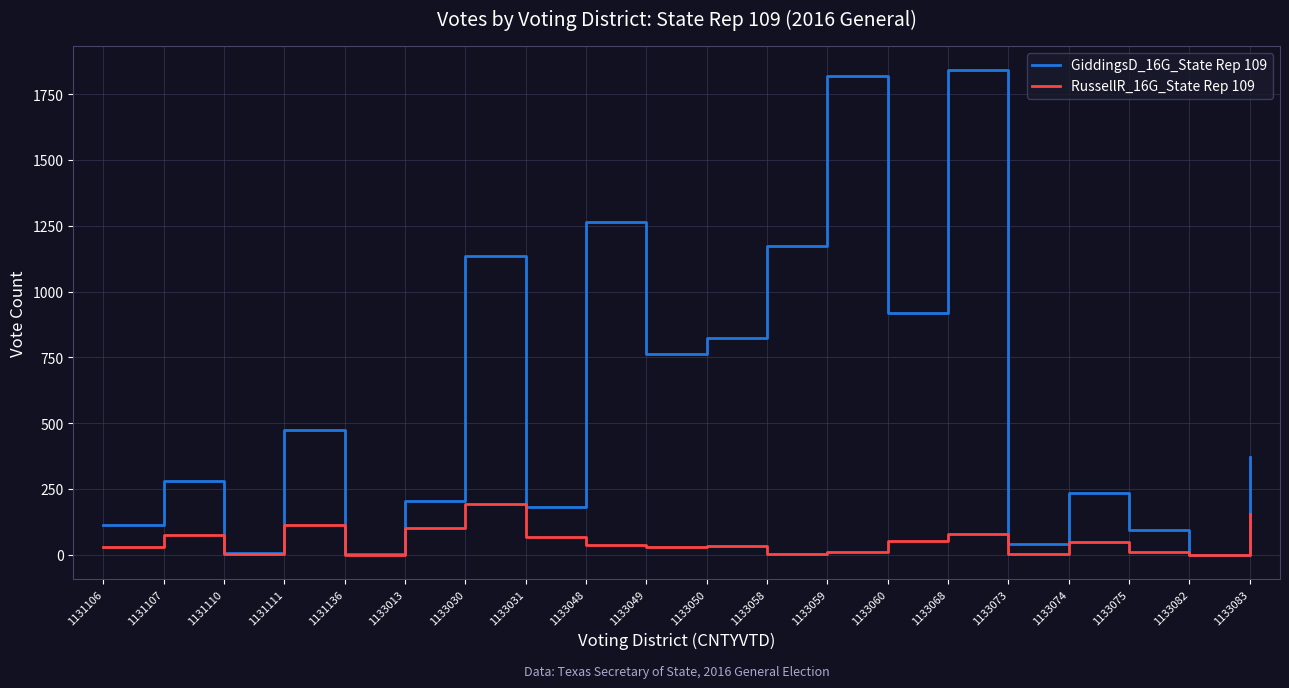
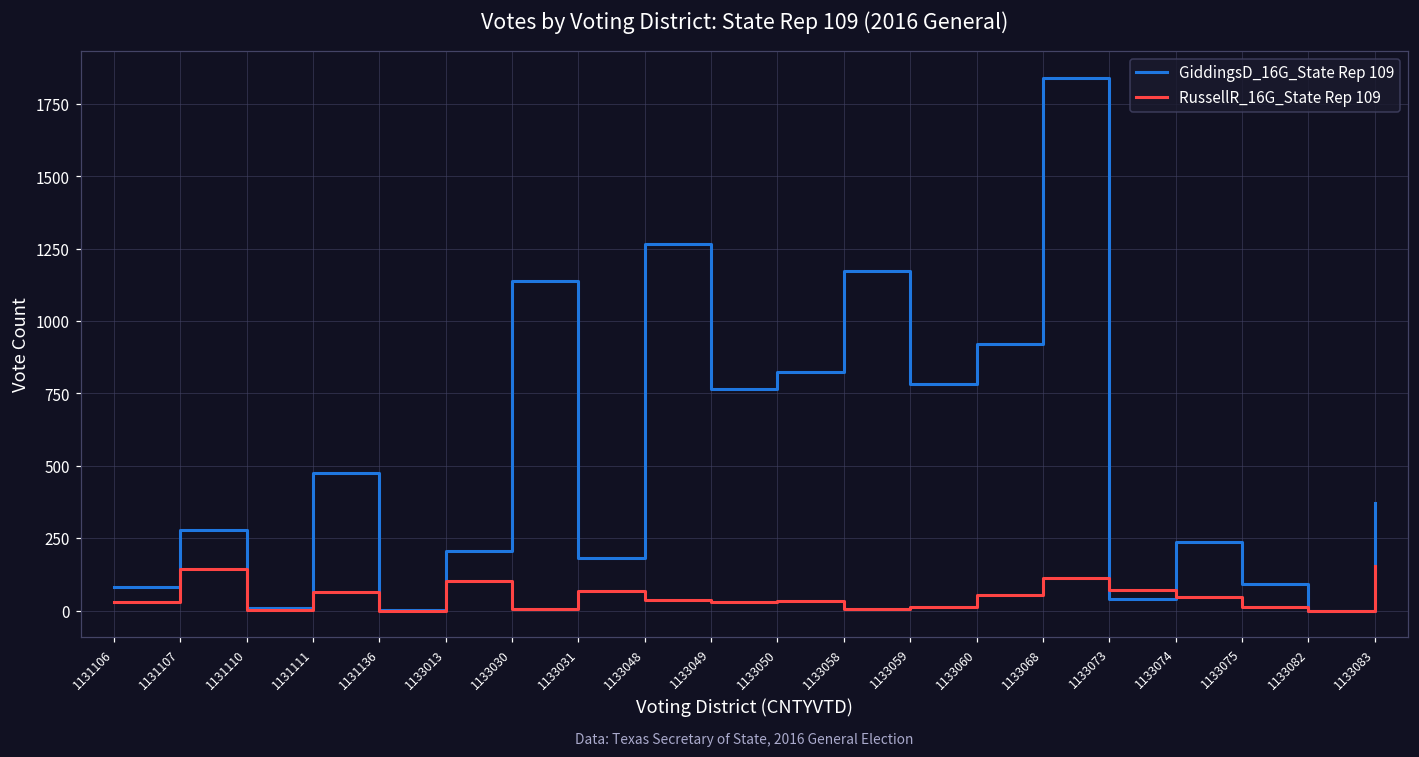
  {
    "GiddingsD_16G_State Rep 109": {
-     "1131106": 120,
+     "1131106": 80,
      "1131107": 280,
      "1131111": 470,
      "1133013": 210,
      "1133030": 1140,
      "1133031": 180,
      "1133048": 1270,
      "1133049": 760,
      "1133050": 820,
      "1133058": 1170,
-     "1133059": 1820,
+     "1133059": 780,
      "1133060": 920,
      "1133068": 1840,
      "1133073": 40,
      "1133074": 240,
      "1133075": 90,
      "1133083": 370
    },
    "RussellR_16G_State Rep 109": {
      "1131106": 30,
-     "1131107": 80,
-     "1131111": 110,
+     "1131107": 140,
+     "1131111": 60,
      "1133013": 100,
-     "1133030": 190,
+     "1133030": 10,
      "1133031": 70,
      "1133048": 40,
      "1133049": 30,
      "1133050": 30,
      "1133058": 10,
      "1133059": 10,
      "1133060": 50,
-     "1133068": 80,
-     "1133073": 0,
+     "1133068": 110,
+     "1133073": 70,
      "1133074": 50,
      "1133075": 10,
      "1133083": 160
    }
  }
